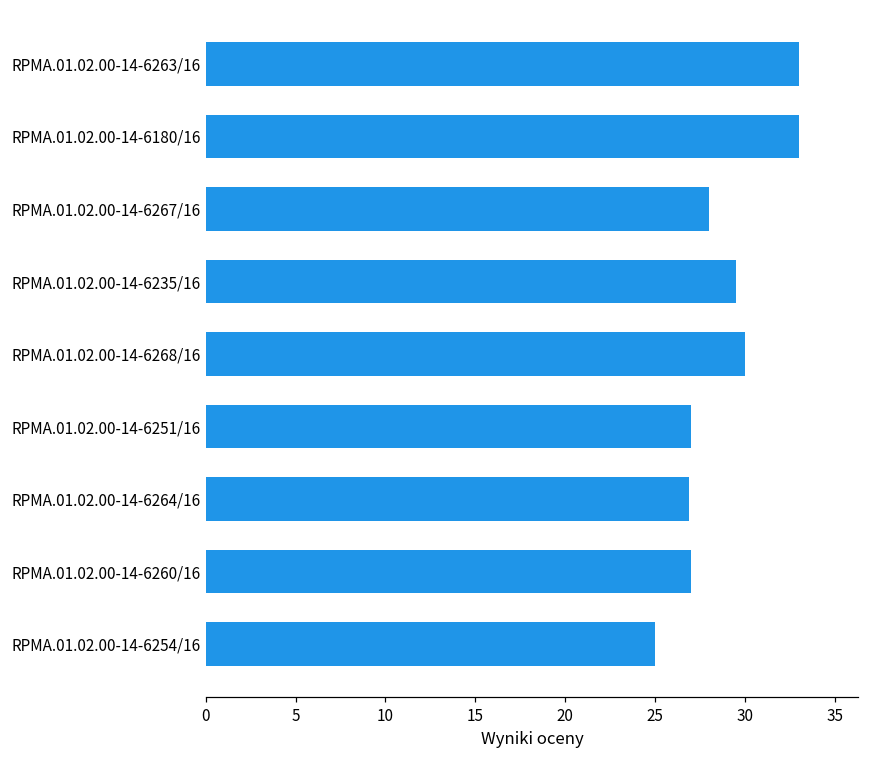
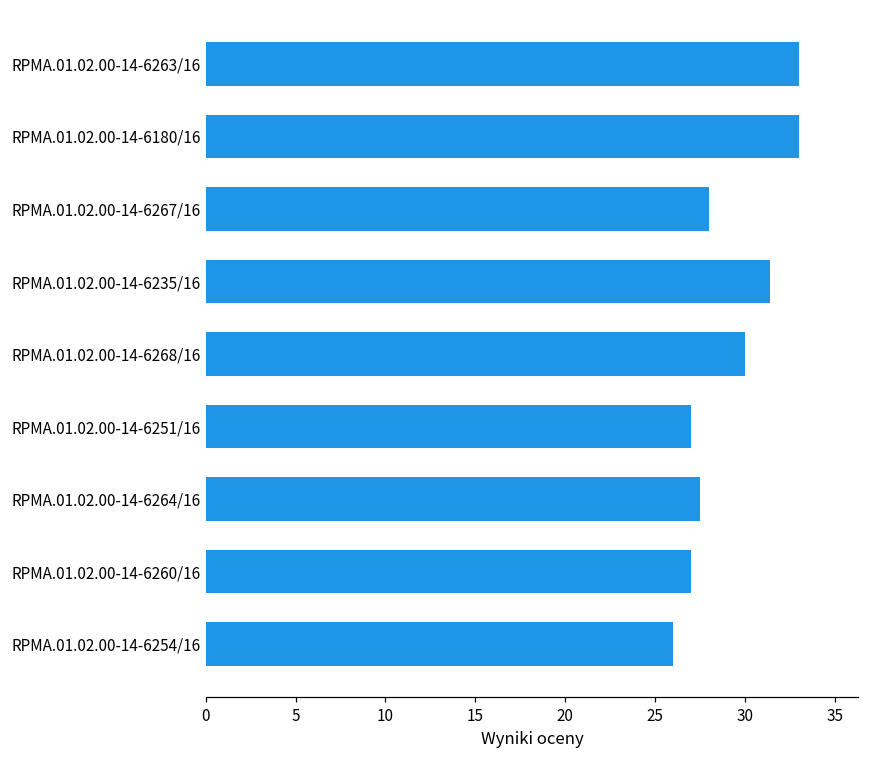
  {
    "RPMA.01.02.00-14-6263/16": 33.0,
    "RPMA.01.02.00-14-6180/16": 33.0,
    "RPMA.01.02.00-14-6267/16": 28.0,
-   "RPMA.01.02.00-14-6235/16": 29.5,
+   "RPMA.01.02.00-14-6235/16": 31.4,
    "RPMA.01.02.00-14-6268/16": 30.0,
    "RPMA.01.02.00-14-6251/16": 27.0,
-   "RPMA.01.02.00-14-6264/16": 26.9,
+   "RPMA.01.02.00-14-6264/16": 27.5,
    "RPMA.01.02.00-14-6260/16": 27.0,
-   "RPMA.01.02.00-14-6254/16": 25
+   "RPMA.01.02.00-14-6254/16": 26
  }
